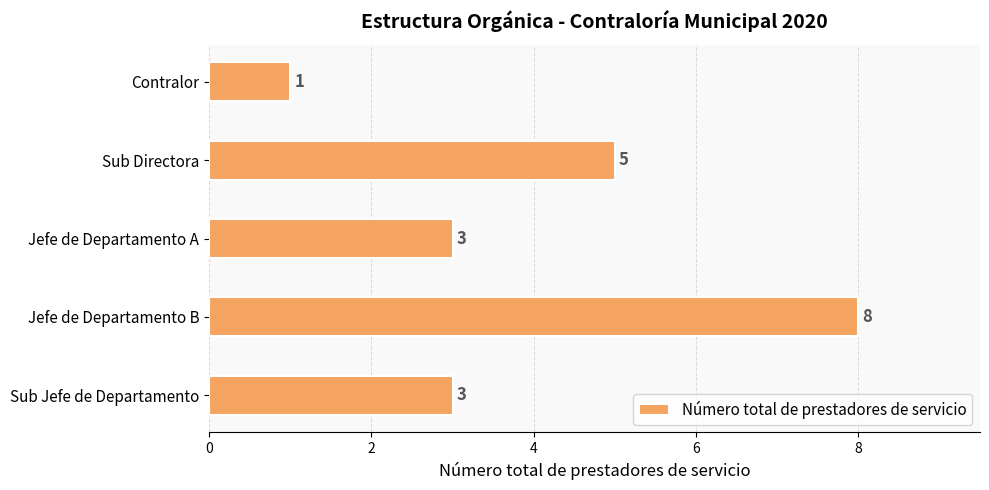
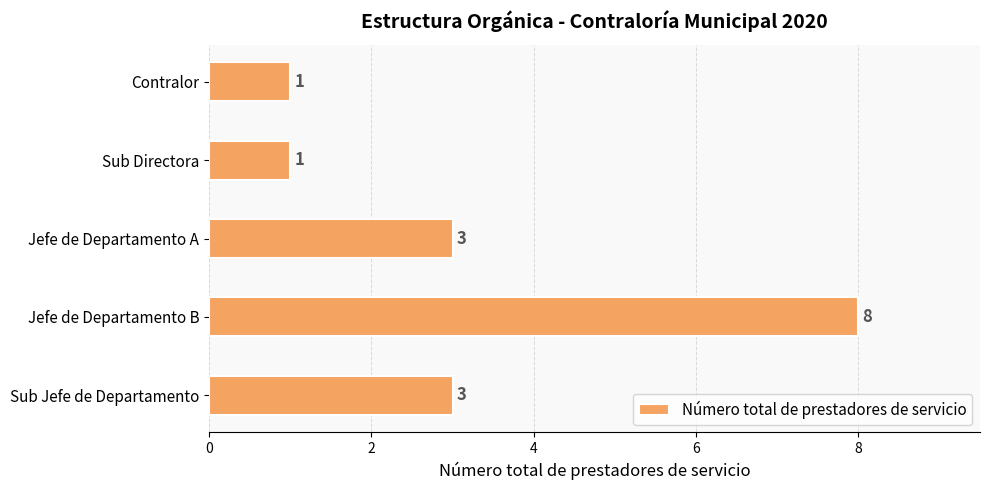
  {
    "Contralor": 1,
-   "Sub Directora": 5,
+   "Sub Directora": 1,
    "Jefe de Departamento A": 3,
    "Jefe de Departamento B": 8,
    "Sub Jefe de Departamento": 3
  }
